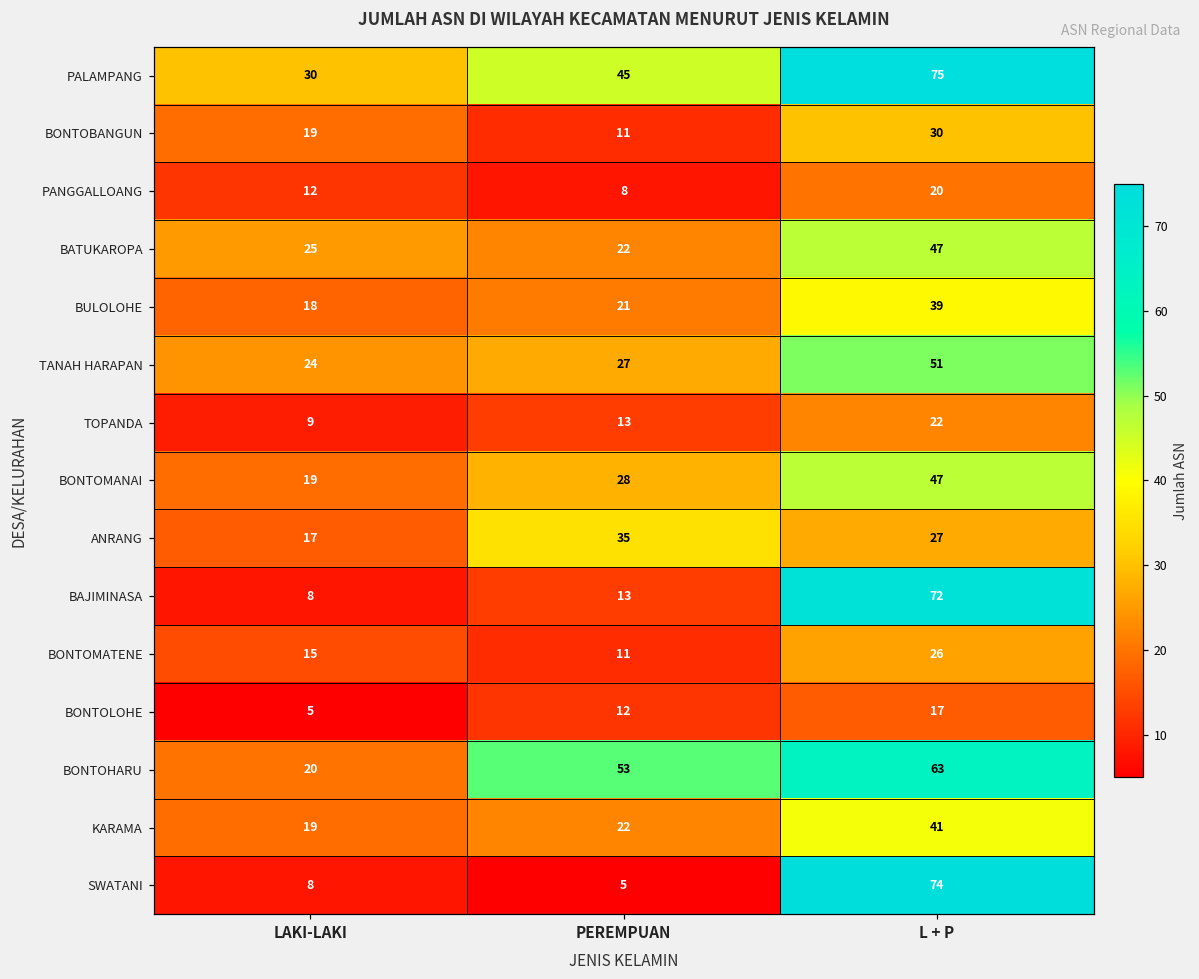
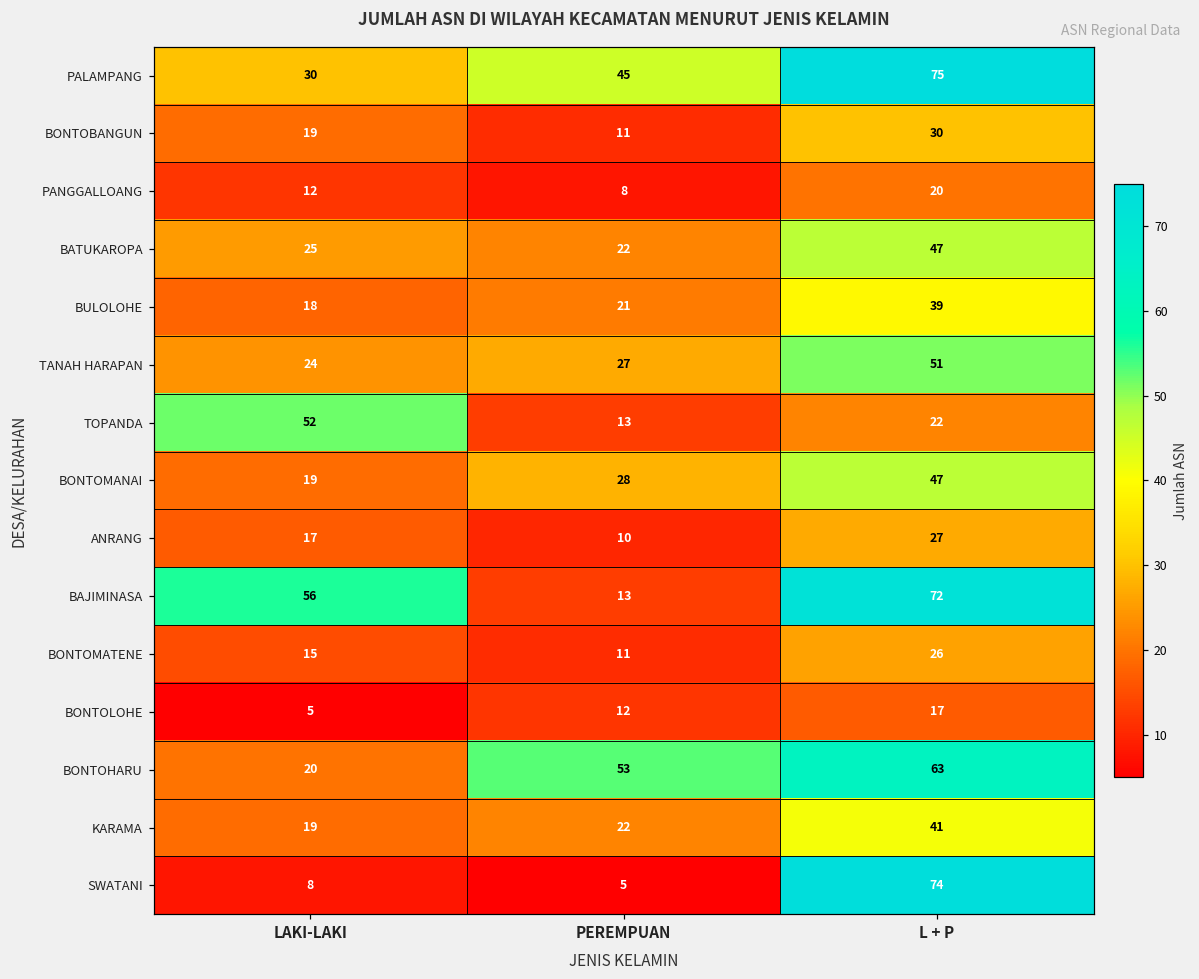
  {
    "PALAMPANG": {
      "LAKI-LAKI": 30,
      "PEREMPUAN": 45,
      "L + P": 75
    },
    "BONTOBANGUN": {
      "LAKI-LAKI": 19,
      "PEREMPUAN": 11,
      "L + P": 30
    },
    "PANGGALLOANG": {
      "LAKI-LAKI": 12,
      "PEREMPUAN": 8,
      "L + P": 20
    },
    "BATUKAROPA": {
      "LAKI-LAKI": 25,
      "PEREMPUAN": 22,
      "L + P": 47
    },
    "BULOLOHE": {
      "LAKI-LAKI": 18,
      "PEREMPUAN": 21,
      "L + P": 39
    },
    "TANAH HARAPAN": {
      "LAKI-LAKI": 24,
      "PEREMPUAN": 27,
      "L + P": 51
    },
    "TOPANDA": {
-     "LAKI-LAKI": 9,
+     "LAKI-LAKI": 52,
      "PEREMPUAN": 13,
      "L + P": 22
    },
    "BONTOMANAI": {
      "LAKI-LAKI": 19,
      "PEREMPUAN": 28,
      "L + P": 47
    },
    "ANRANG": {
      "LAKI-LAKI": 17,
-     "PEREMPUAN": 35,
+     "PEREMPUAN": 10,
      "L + P": 27
    },
    "BAJIMINASA": {
-     "LAKI-LAKI": 8,
+     "LAKI-LAKI": 56,
      "PEREMPUAN": 13,
      "L + P": 72
    },
    "BONTOMATENE": {
      "LAKI-LAKI": 15,
      "PEREMPUAN": 11,
      "L + P": 26
    },
    "BONTOLOHE": {
      "LAKI-LAKI": 5,
      "PEREMPUAN": 12,
      "L + P": 17
    },
    "BONTOHARU": {
      "LAKI-LAKI": 20,
      "PEREMPUAN": 53,
      "L + P": 63
    },
    "KARAMA": {
      "LAKI-LAKI": 19,
      "PEREMPUAN": 22,
      "L + P": 41
    },
    "SWATANI": {
      "LAKI-LAKI": 8,
      "PEREMPUAN": 5,
      "L + P": 74
    }
  }
